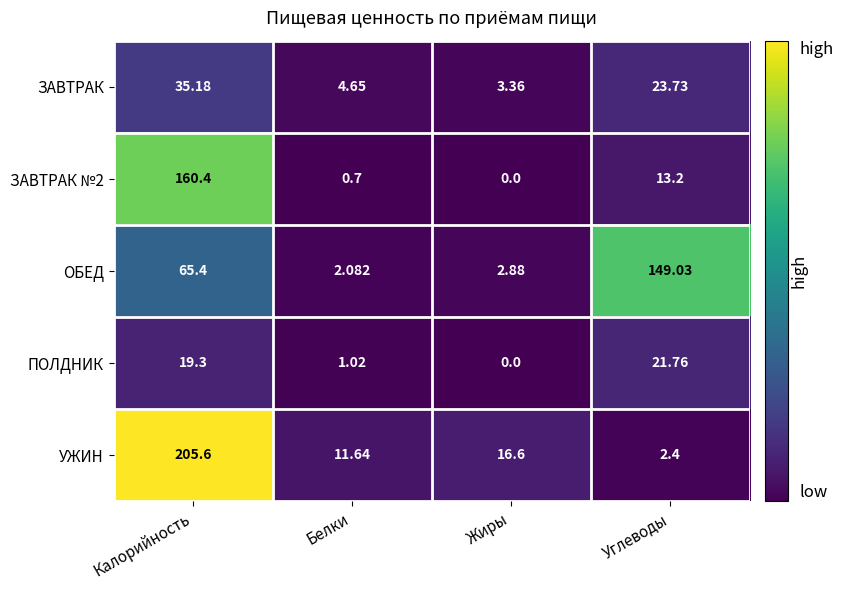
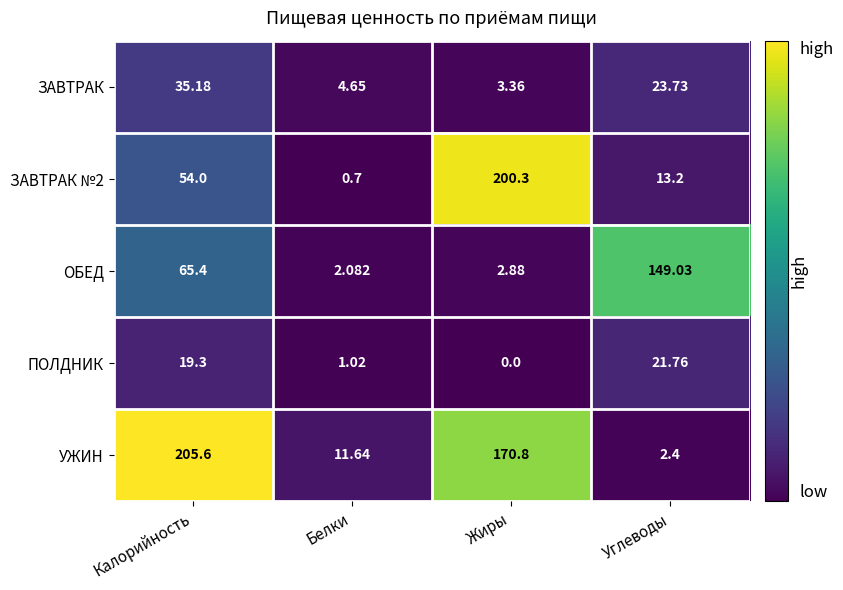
  {
    "ЗАВТРАК": {
      "Калорийность": 35.18,
      "Белки": 4.65,
      "Жиры": 3.36,
      "Углеводы": 23.73
    },
    "ЗАВТРАК №2": {
-     "Калорийность": 160.4,
+     "Калорийность": 54.0,
      "Белки": 0.7,
-     "Жиры": 0.0,
+     "Жиры": 200.3,
      "Углеводы": 13.2
    },
    "ОБЕД": {
      "Калорийность": 65.4,
      "Белки": 2.082,
      "Жиры": 2.88,
      "Углеводы": 149.03
    },
    "ПОЛДНИК": {
      "Калорийность": 19.3,
      "Белки": 1.02,
      "Жиры": 0.0,
      "Углеводы": 21.76
    },
    "УЖИН": {
      "Калорийность": 205.6,
      "Белки": 11.64,
-     "Жиры": 16.6,
+     "Жиры": 170.8,
      "Углеводы": 2.4
    }
  }
